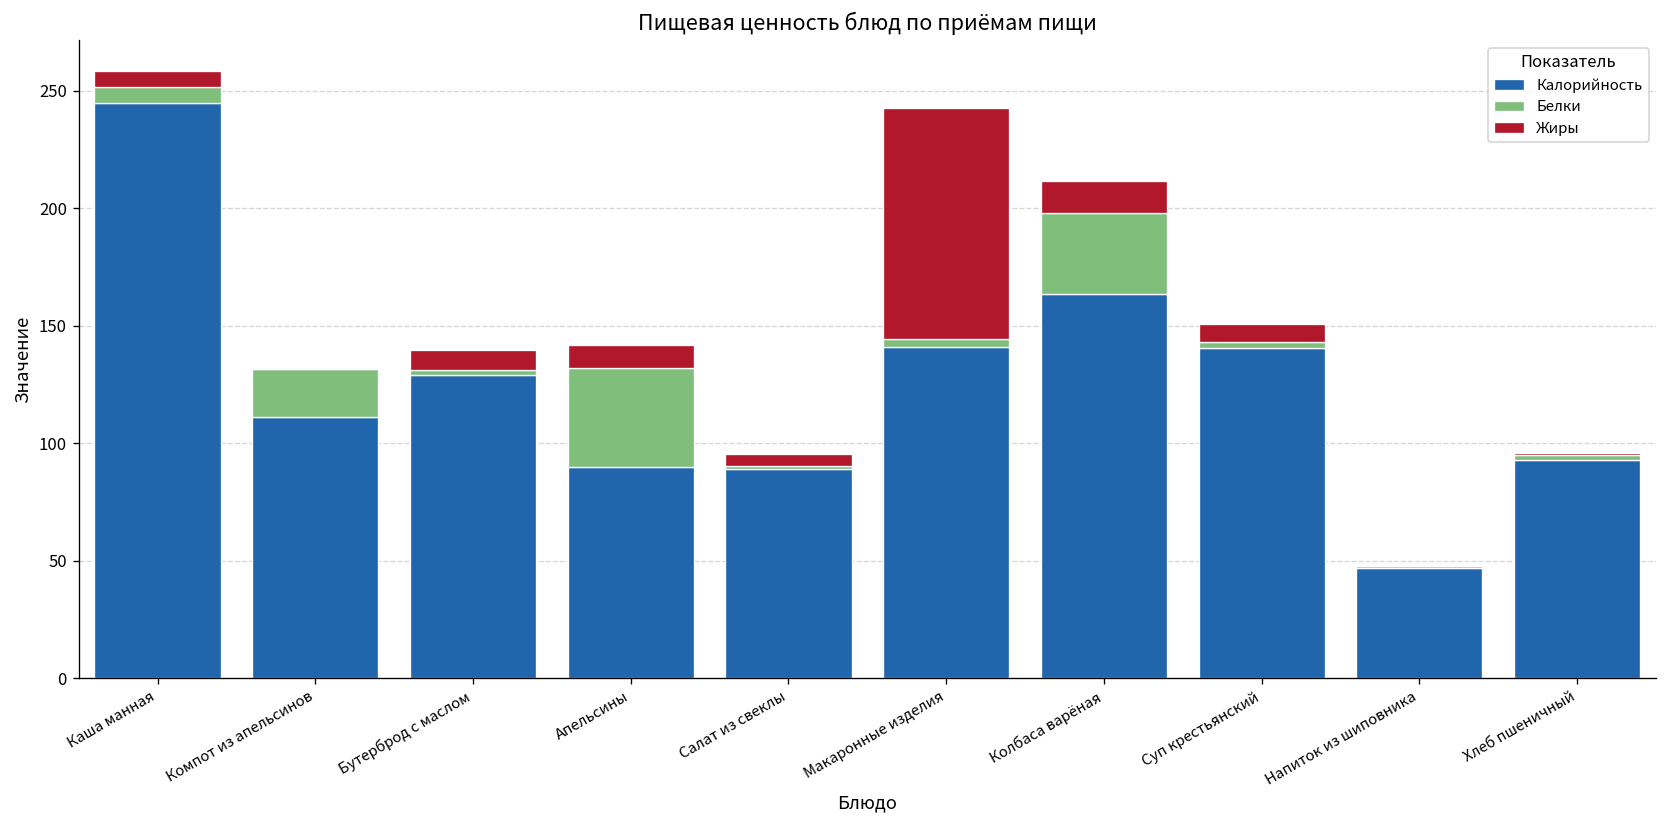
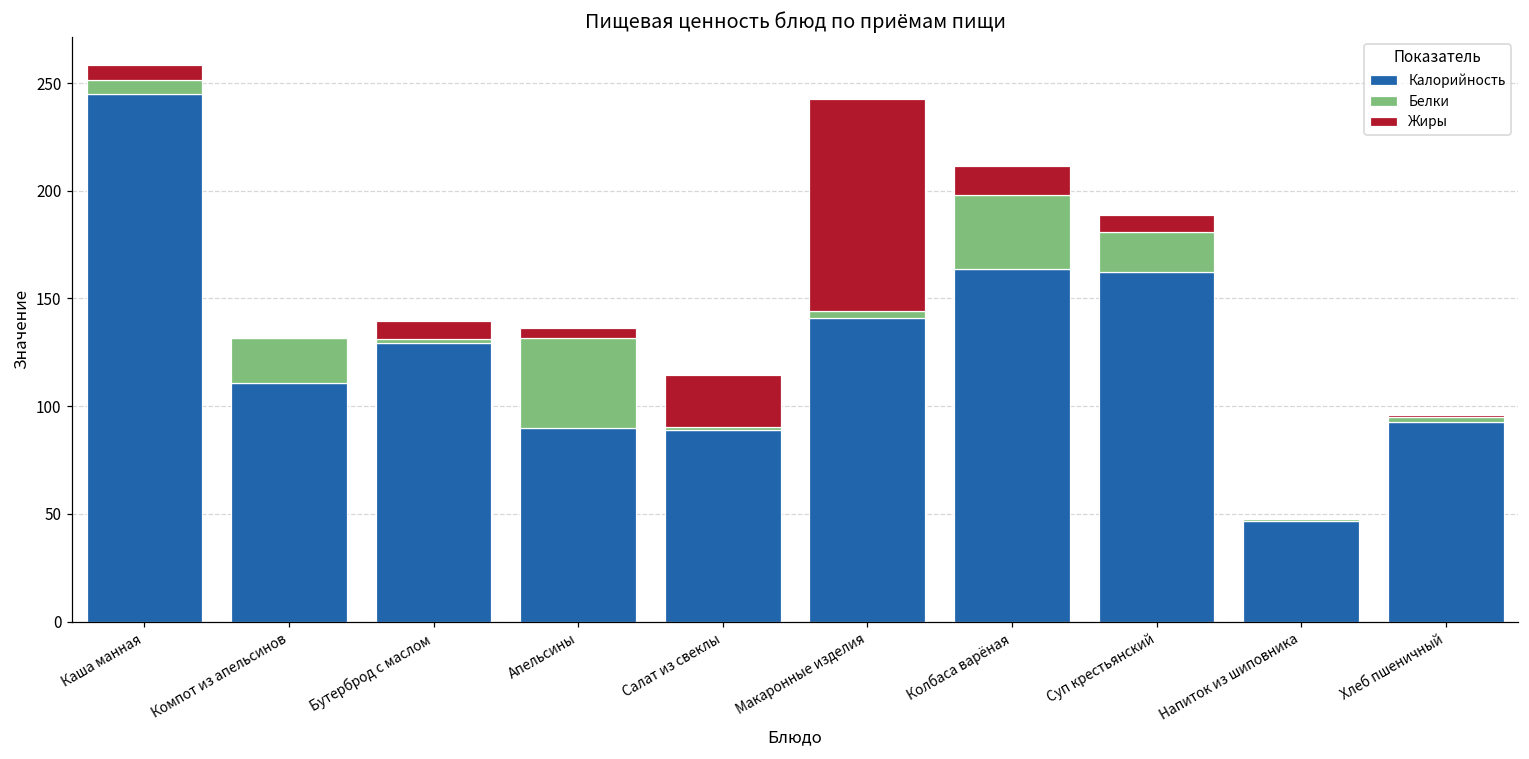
  {
    "Калорийность": {
      "Каша манная": 245,
      "Компот из апельсинов": 111,
      "Бутерброд с маслом": 129,
      "Апельсины": 90,
      "Салат из свеклы": 89,
      "Макаронные изделия": 141,
      "Колбаса варёная": 164,
-     "Суп крестьянский": 141,
+     "Суп крестьянский": 162,
      "Напиток из шиповника": 47,
      "Хлеб пшеничный": 93
    },
    "Белки": {
      "Каша манная": 7,
      "Компот из апельсинов": 21,
      "Бутерброд с маслом": 2,
      "Апельсины": 42,
      "Макаронные изделия": 4,
      "Колбаса варёная": 34,
-     "Суп крестьянский": 2,
+     "Суп крестьянский": 19,
      "Хлеб пшеничный": 2
    },
    "Жиры": {
      "Каша манная": 7,
      "Бутерброд с маслом": 9,
-     "Апельсины": 10,
-     "Салат из свеклы": 5,
+     "Апельсины": 4,
+     "Салат из свеклы": 24,
      "Макаронные изделия": 98,
      "Колбаса варёная": 14,
      "Суп крестьянский": 8,
      "Напиток из шиповника": 0
    }
  }
